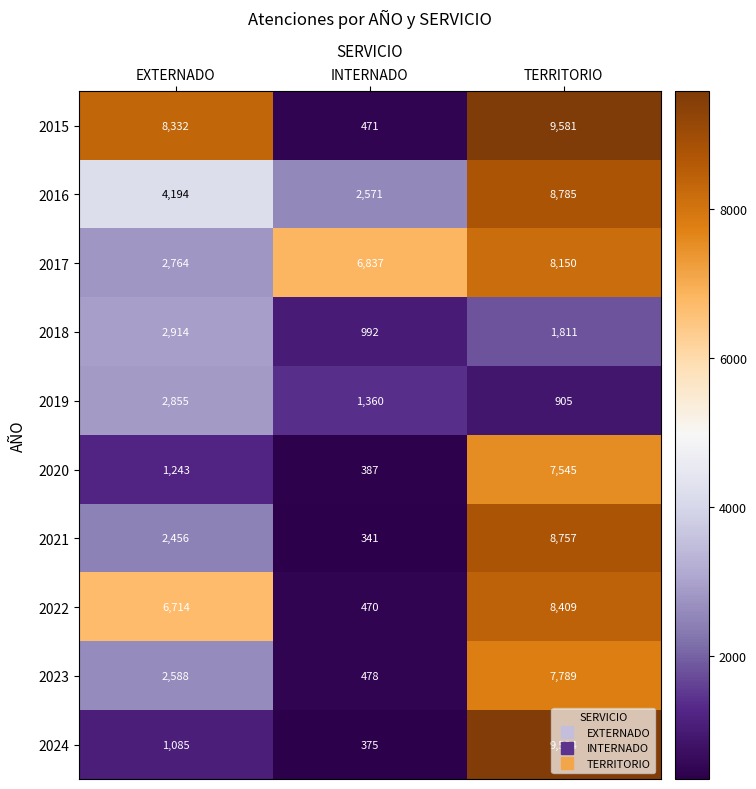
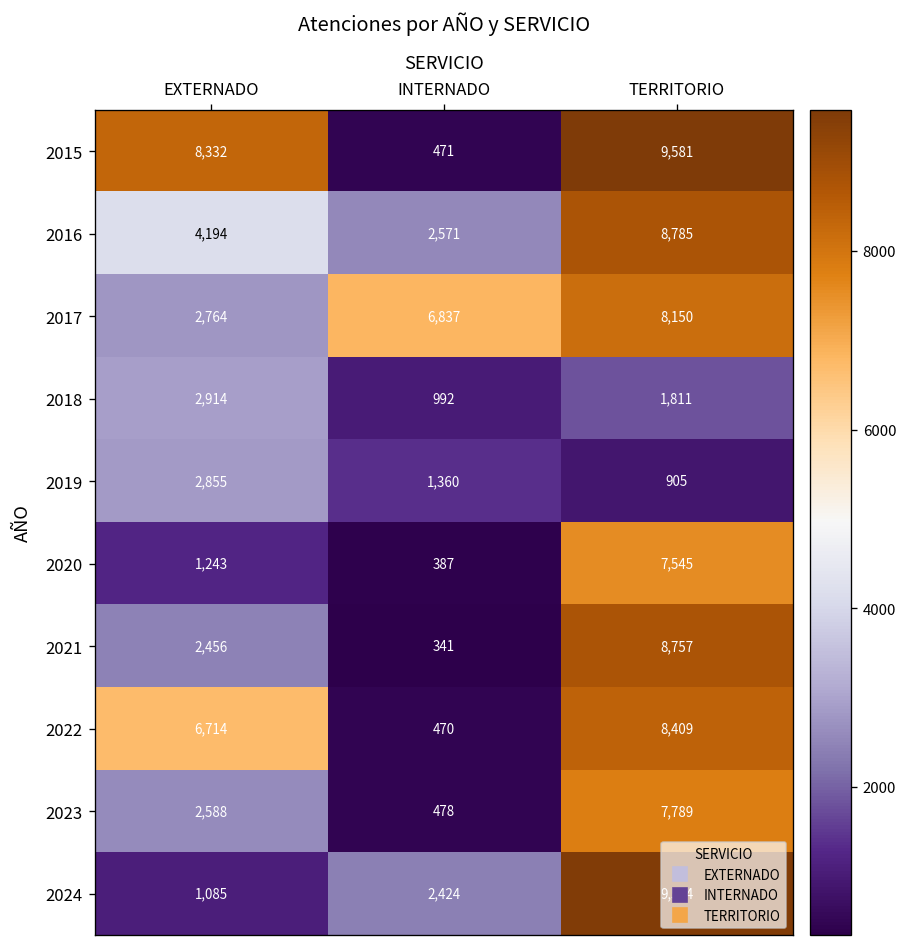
  {
    "2015": {
      "EXTERNADO": "8,332",
      "INTERNADO": "471",
      "TERRITORIO": "9,581"
    },
    "2016": {
      "EXTERNADO": "4,194",
      "INTERNADO": "2,571",
      "TERRITORIO": "8,785"
    },
    "2017": {
      "EXTERNADO": "2,764",
      "INTERNADO": "6,837",
      "TERRITORIO": "8,150"
    },
    "2018": {
      "EXTERNADO": "2,914",
      "INTERNADO": "992",
      "TERRITORIO": "1,811"
    },
    "2019": {
      "EXTERNADO": "2,855",
      "INTERNADO": "1,360",
      "TERRITORIO": "905"
    },
    "2020": {
      "EXTERNADO": "1,243",
      "INTERNADO": "387",
      "TERRITORIO": "7,545"
    },
    "2021": {
      "EXTERNADO": "2,456",
      "INTERNADO": "341",
      "TERRITORIO": "8,757"
    },
    "2022": {
      "EXTERNADO": "6,714",
      "INTERNADO": "470",
      "TERRITORIO": "8,409"
    },
    "2023": {
      "EXTERNADO": "2,588",
      "INTERNADO": "478",
      "TERRITORIO": "7,789"
    },
    "2024": {
      "EXTERNADO": "1,085",
-     "INTERNADO": "375"
+     "INTERNADO": "2,424"
    }
  }
